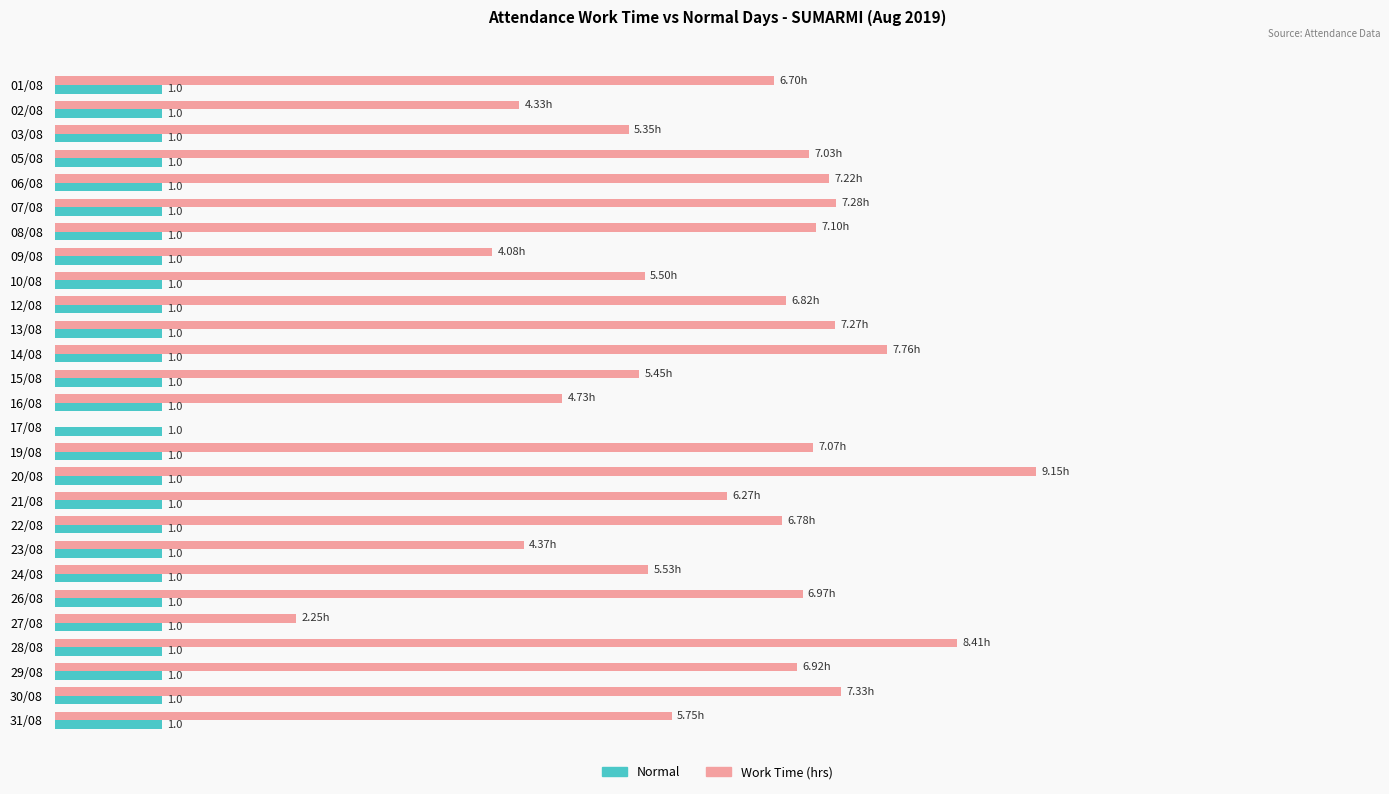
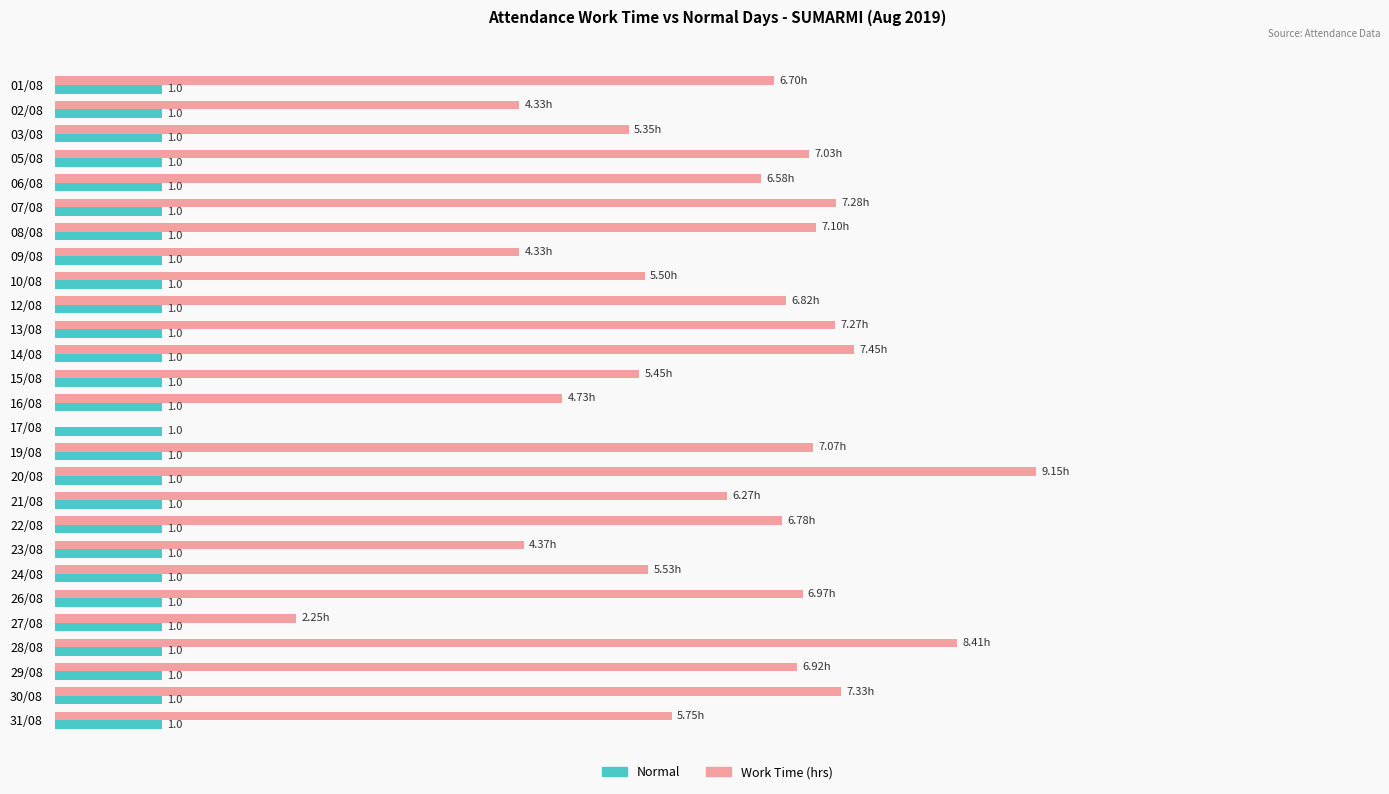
  {
    "Normal": {
      "01/08": "1.0",
      "02/08": "1.0",
      "03/08": "1.0",
      "05/08": "1.0",
      "06/08": "1.0",
      "07/08": "1.0",
      "08/08": "1.0",
      "09/08": "1.0",
      "10/08": "1.0",
      "12/08": "1.0",
      "13/08": "1.0",
      "14/08": "1.0",
      "15/08": "1.0",
      "16/08": "1.0",
      "17/08": "1.0",
      "19/08": "1.0",
      "20/08": "1.0",
      "21/08": "1.0",
      "22/08": "1.0",
      "23/08": "1.0",
      "24/08": "1.0",
      "26/08": "1.0",
      "27/08": "1.0",
      "28/08": "1.0",
      "29/08": "1.0",
      "30/08": "1.0",
      "31/08": "1.0"
    },
    "Work Time (hrs)": {
      "01/08": "6.70h",
      "02/08": "4.33h",
      "03/08": "5.35h",
      "05/08": "7.03h",
-     "06/08": "7.22h",
+     "06/08": "6.58h",
      "07/08": "7.28h",
      "08/08": "7.10h",
-     "09/08": "4.08h",
+     "09/08": "4.33h",
      "10/08": "5.50h",
      "12/08": "6.82h",
      "13/08": "7.27h",
-     "14/08": "7.76h",
+     "14/08": "7.45h",
      "15/08": "5.45h",
      "16/08": "4.73h",
      "19/08": "7.07h",
      "20/08": "9.15h",
      "21/08": "6.27h",
      "22/08": "6.78h",
      "23/08": "4.37h",
      "24/08": "5.53h",
      "26/08": "6.97h",
      "27/08": "2.25h",
      "28/08": "8.41h",
      "29/08": "6.92h",
      "30/08": "7.33h",
      "31/08": "5.75h"
    }
  }
